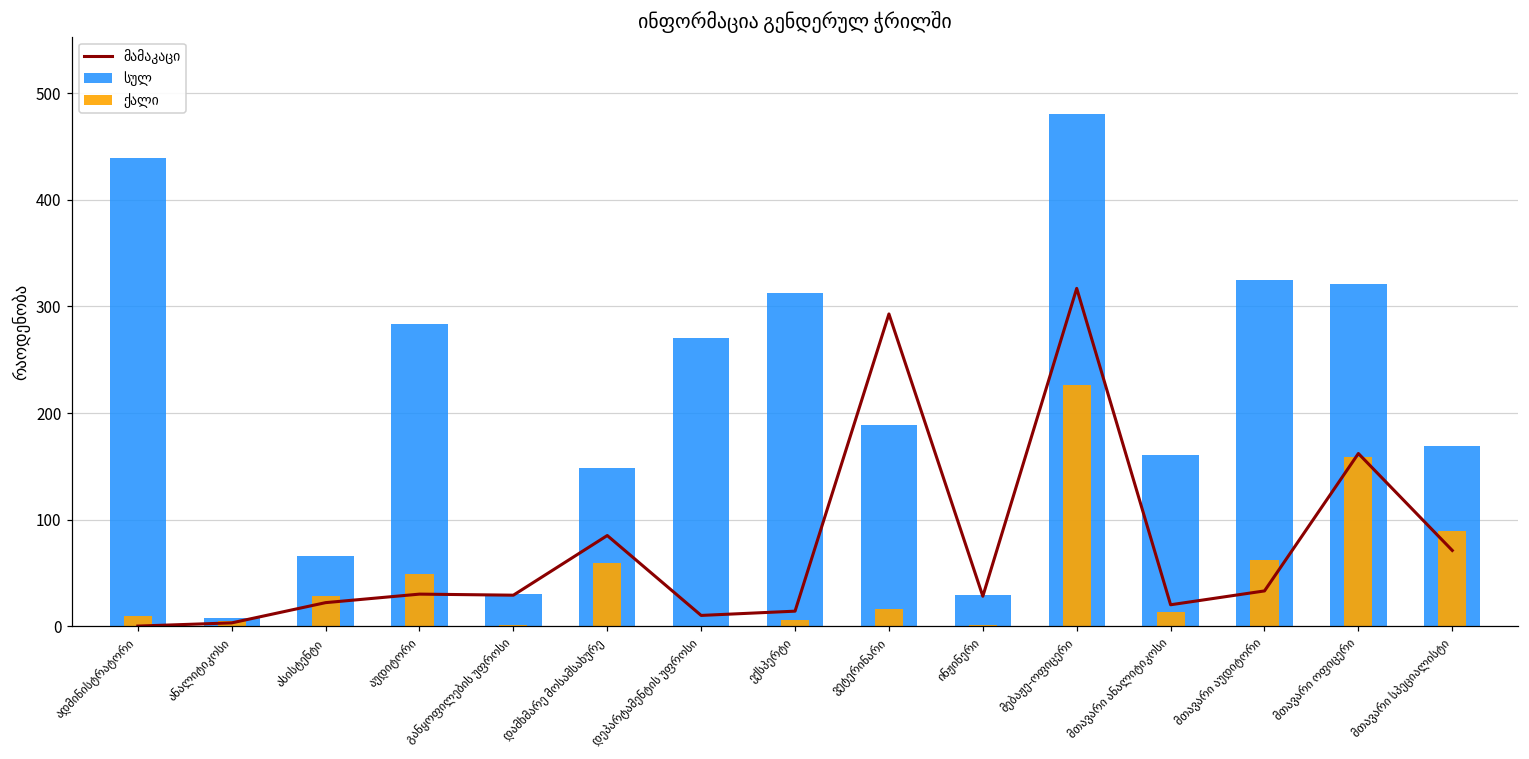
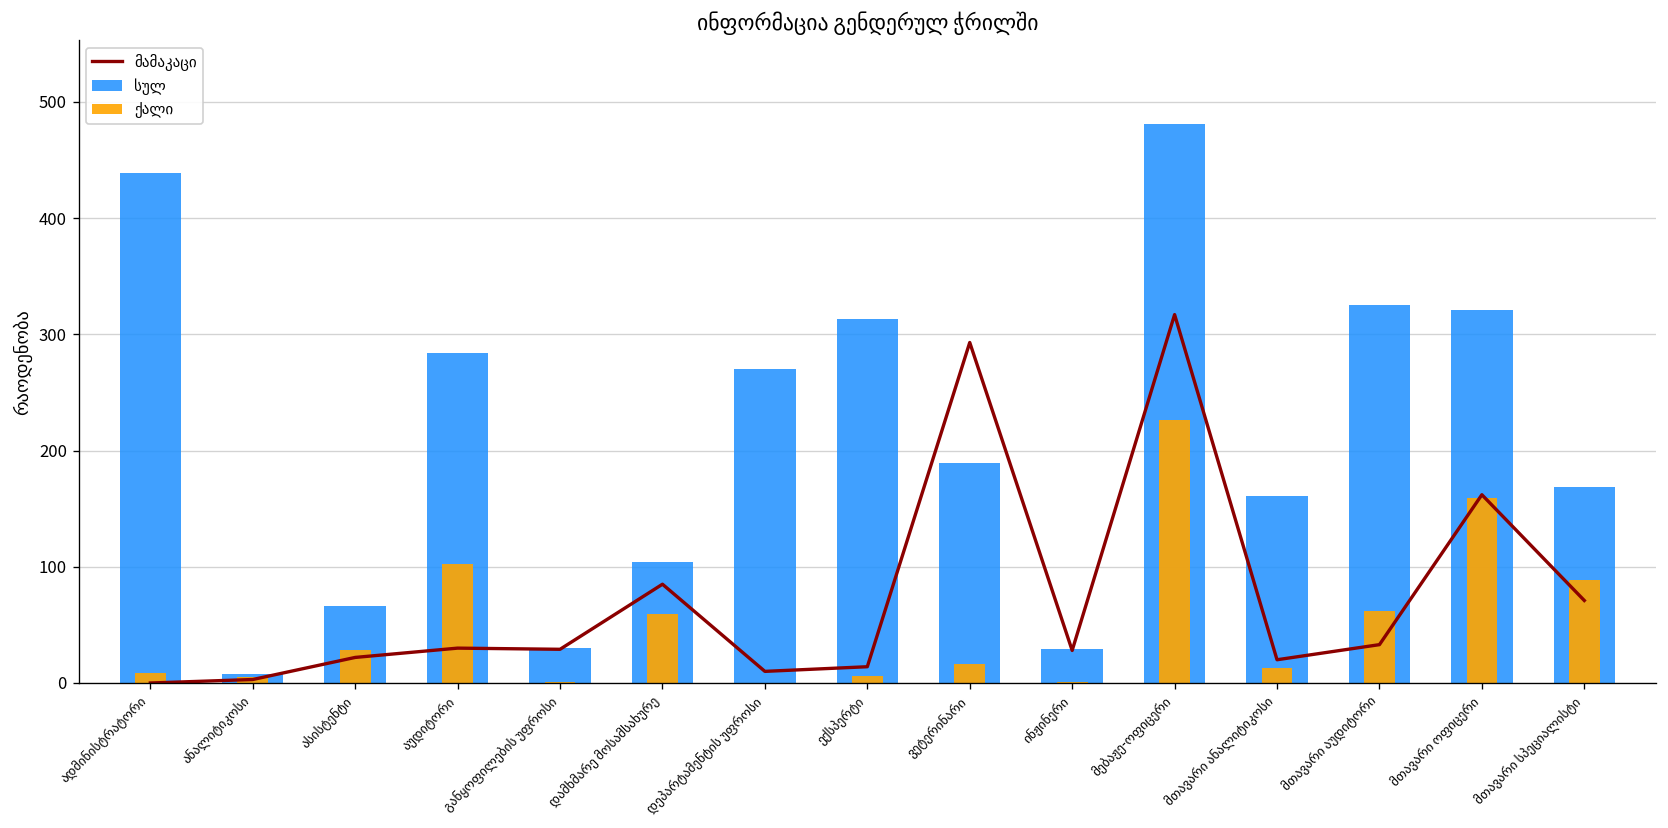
  {
    "მამაკაცი": {
      "ადმინისტრატორი": 0,
      "ანალიტიკოსი": 0,
      "ასისტენტი": 20,
      "აუდიტორი": 30,
      "განყოფილების უფროსი": 30,
      "დამხმარე მოსამსახურე": 90,
      "დეპარტამენტის უფროსი": 10,
      "ექსპერტი": 10,
      "ვეტერინარი": 290,
      "ინჟინერი": 30,
      "მებაჟე-ოფიცერი": 320,
      "მთავარი ანალიტიკოსი": 20,
      "მთავარი აუდიტორი": 30,
      "მთავარი ოფიცერი": 160,
      "მთავარი სპეციალისტი": 70
    },
    "სულ": {
      "ადმინისტრატორი": 440,
      "ანალიტიკოსი": 10,
      "ასისტენტი": 70,
      "აუდიტორი": 280,
      "განყოფილების უფროსი": 30,
-     "დამხმარე მოსამსახურე": 150,
+     "დამხმარე მოსამსახურე": 100,
      "დეპარტამენტის უფროსი": 270,
      "ექსპერტი": 310,
      "ვეტერინარი": 190,
      "ინჟინერი": 30,
      "მებაჟე-ოფიცერი": 480,
      "მთავარი ანალიტიკოსი": 160,
      "მთავარი აუდიტორი": 330,
      "მთავარი ოფიცერი": 320,
      "მთავარი სპეციალისტი": 170
    },
    "ქალი": {
-     "აუდიტორი": 50,
+     "აუდიტორი": 100,
      "დეპარტამენტის უფროსი": 0
    }
  }
